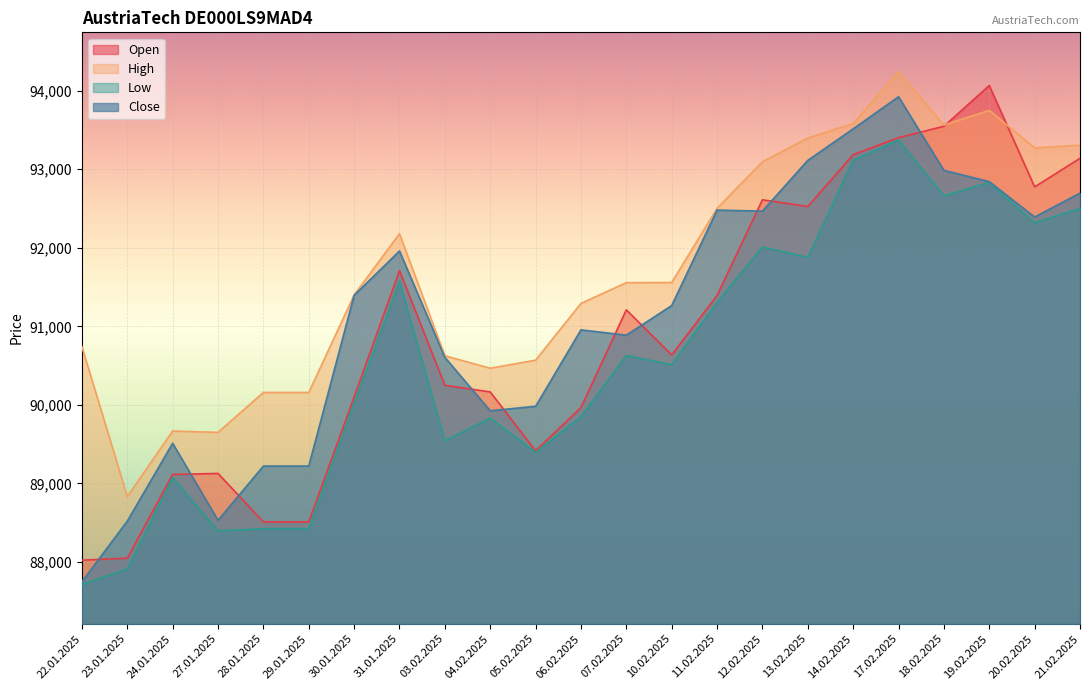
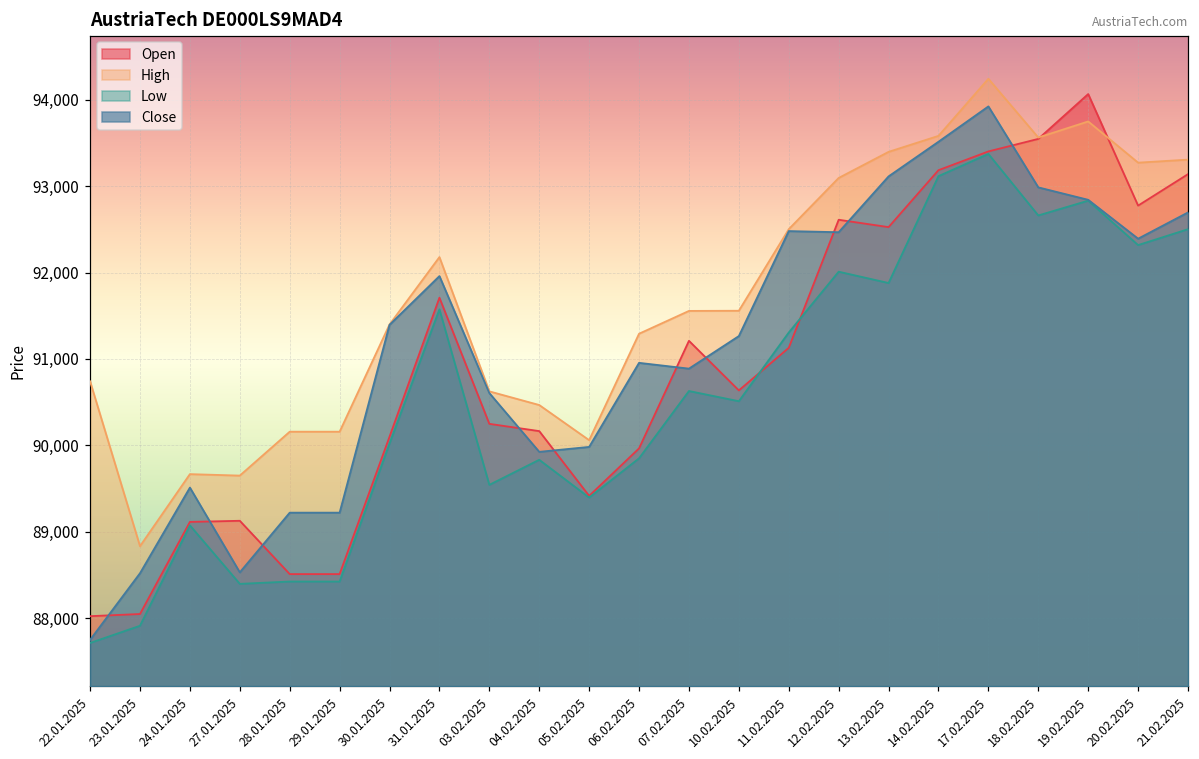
  {
    "Open": {
      "22.01.2025": "88,000",
      "23.01.2025": "88,000",
      "24.01.2025": "89,100",
      "27.01.2025": "89,100",
      "28.01.2025": "88,500",
      "29.01.2025": "88,500",
      "30.01.2025": "90,100",
      "31.01.2025": "91,700",
      "03.02.2025": "90,200",
      "04.02.2025": "90,200",
      "06.02.2025": "90,000",
      "07.02.2025": "91,200",
      "10.02.2025": "90,600",
-     "11.02.2025": "91,400",
+     "11.02.2025": "91,100",
      "12.02.2025": "92,600",
      "13.02.2025": "92,500",
      "14.02.2025": "93,200",
      "19.02.2025": "94,100",
      "20.02.2025": "92,800",
      "21.02.2025": "93,100"
    },
    "High": {
      "22.01.2025": "90,700",
      "23.01.2025": "88,800",
      "24.01.2025": "89,700",
      "27.01.2025": "89,700",
      "28.01.2025": "90,200",
      "29.01.2025": "90,200",
      "31.01.2025": "92,200",
      "04.02.2025": "90,500",
-     "05.02.2025": "90,600",
+     "05.02.2025": "90,100",
      "06.02.2025": "91,300",
      "07.02.2025": "91,600",
      "10.02.2025": "91,600",
      "12.02.2025": "93,100",
      "13.02.2025": "93,400",
      "14.02.2025": "93,600",
      "17.02.2025": "94,200",
      "19.02.2025": "93,700",
      "20.02.2025": "93,300",
      "21.02.2025": "93,300"
    }
  }
